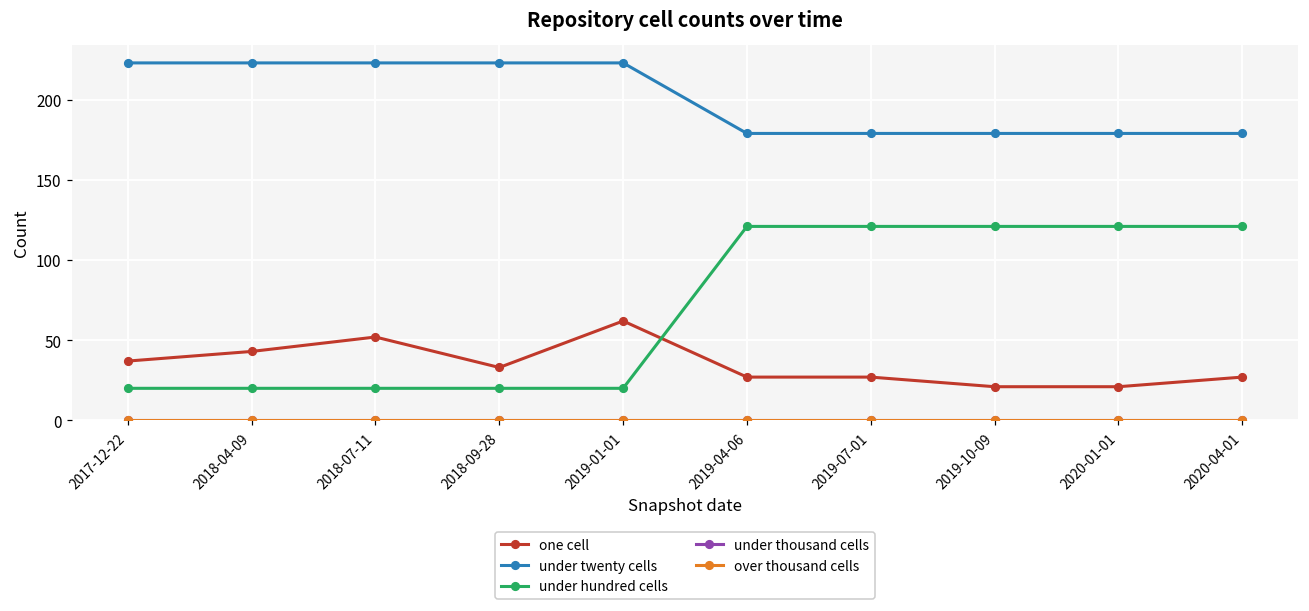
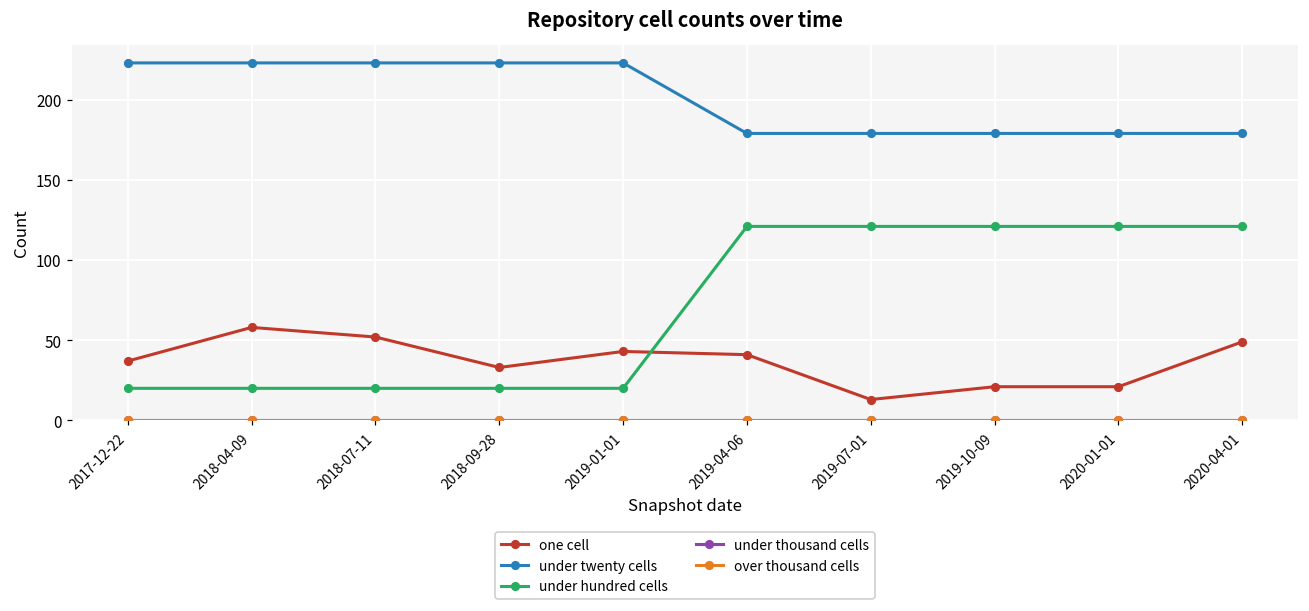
  {
    "one cell": {
      "2017-12-22": 37,
-     "2018-04-09": 43,
+     "2018-04-09": 58,
      "2018-07-11": 52,
      "2018-09-28": 33,
-     "2019-01-01": 62,
-     "2019-04-06": 27,
-     "2019-07-01": 27,
+     "2019-01-01": 43,
+     "2019-04-06": 41,
+     "2019-07-01": 13,
      "2019-10-09": 21,
      "2020-01-01": 21,
-     "2020-04-01": 27
+     "2020-04-01": 49
    },
    "under twenty cells": {
      "2017-12-22": 223,
      "2018-04-09": 223,
      "2018-07-11": 223,
      "2018-09-28": 223,
      "2019-01-01": 223,
      "2019-04-06": 179,
      "2019-07-01": 179,
      "2019-10-09": 179,
      "2020-01-01": 179,
      "2020-04-01": 179
    },
    "under hundred cells": {
      "2017-12-22": 20,
      "2018-04-09": 20,
      "2018-07-11": 20,
      "2018-09-28": 20,
      "2019-01-01": 20,
      "2019-04-06": 121,
      "2019-07-01": 121,
      "2019-10-09": 121,
      "2020-01-01": 121,
      "2020-04-01": 121
    },
    "over thousand cells": {
      "2017-12-22": 0,
      "2018-04-09": 0,
      "2018-07-11": 0,
      "2018-09-28": 0,
      "2019-01-01": 0,
      "2019-04-06": 0,
      "2019-07-01": 0,
      "2019-10-09": 0,
      "2020-01-01": 0,
      "2020-04-01": 0
    }
  }
